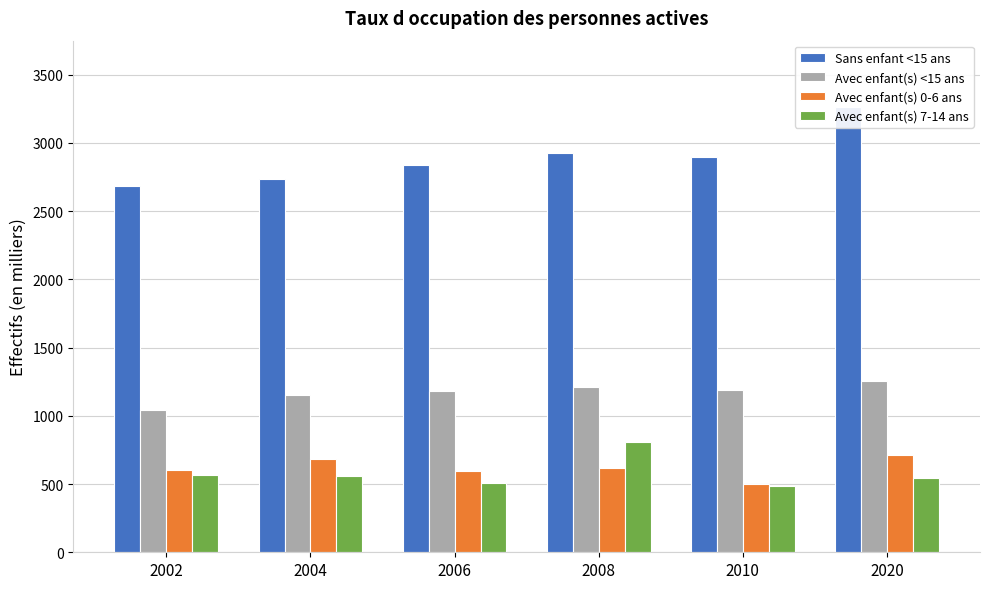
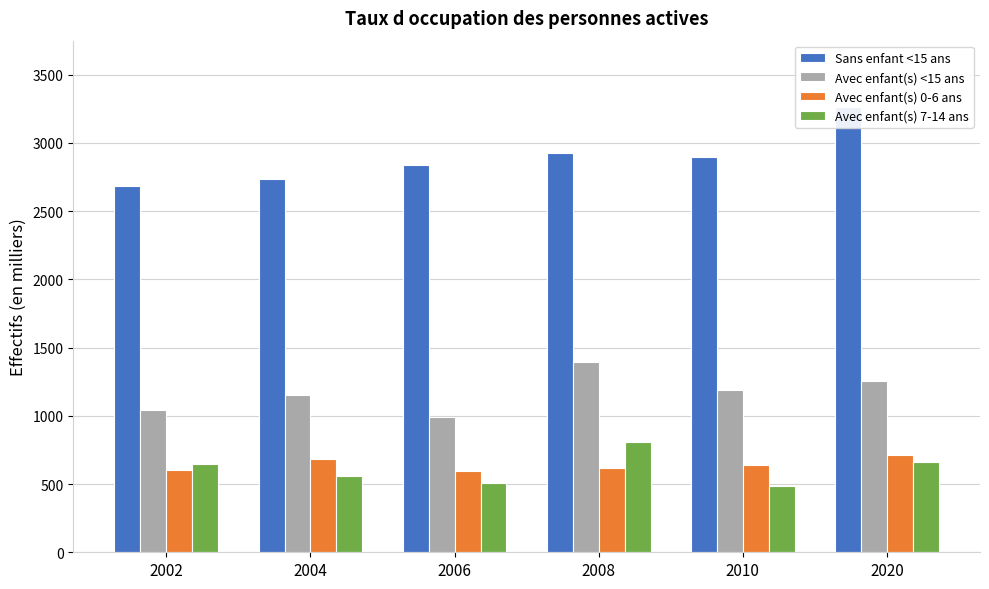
  {
    "Sans enfant <15 ans": {
      "2002": 2690,
      "2004": 2730,
      "2006": 2840,
      "2008": 2930,
      "2010": 2900
    },
    "Avec enfant(s) <15 ans": {
      "2002": 1040,
      "2004": 1150,
-     "2006": 1180,
-     "2008": 1210,
+     "2006": 990,
+     "2008": 1390,
      "2010": 1190,
      "2020": 1260
    },
    "Avec enfant(s) 0-6 ans": {
      "2002": 600,
      "2004": 680,
      "2006": 600,
      "2008": 620,
-     "2010": 500,
+     "2010": 640,
      "2020": 710
    },
    "Avec enfant(s) 7-14 ans": {
-     "2002": 570,
+     "2002": 650,
      "2004": 560,
      "2006": 510,
      "2008": 810,
      "2010": 490,
-     "2020": 550
+     "2020": 660
    }
  }
